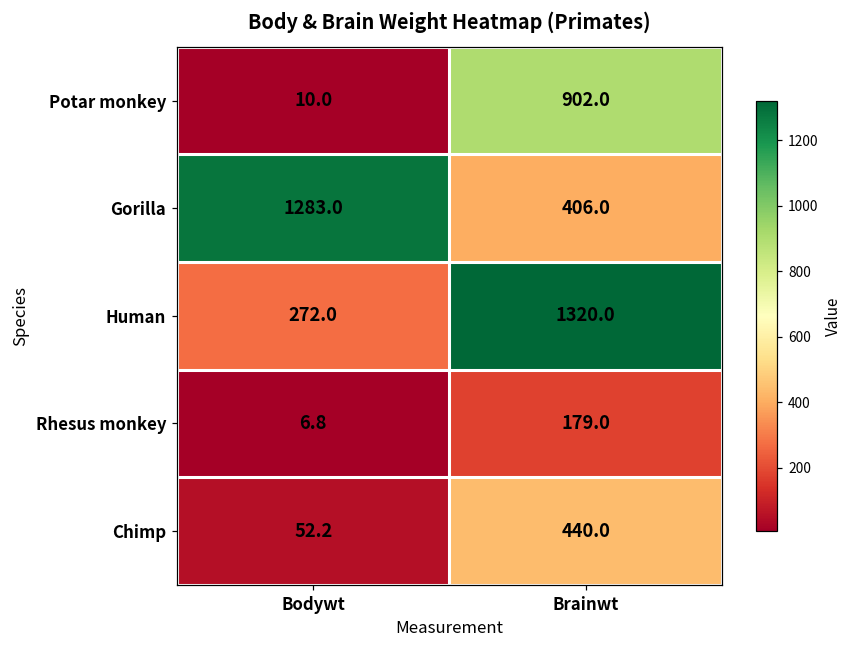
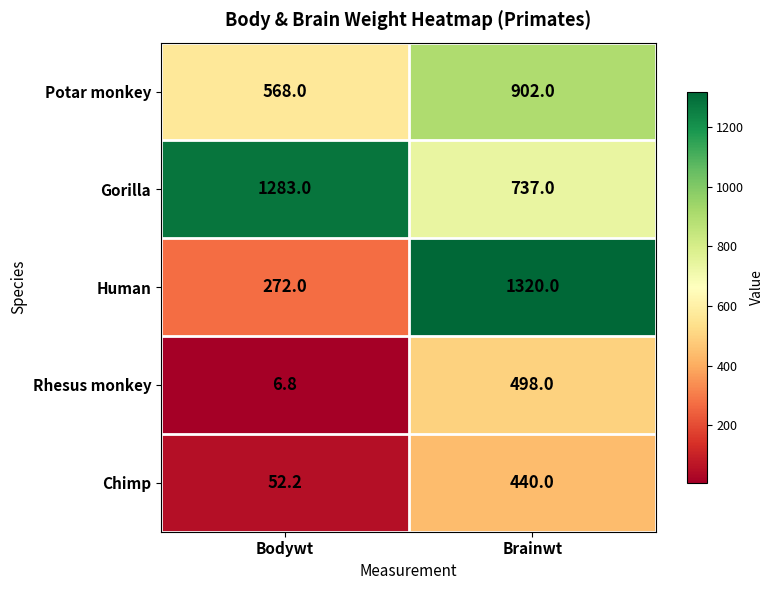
  {
    "Potar monkey": {
-     "Bodywt": 10.0,
+     "Bodywt": 568.0,
      "Brainwt": 902.0
    },
    "Gorilla": {
      "Bodywt": 1283.0,
-     "Brainwt": 406.0
+     "Brainwt": 737.0
    },
    "Human": {
      "Bodywt": 272.0,
      "Brainwt": 1320.0
    },
    "Rhesus monkey": {
      "Bodywt": 6.8,
-     "Brainwt": 179.0
+     "Brainwt": 498.0
    },
    "Chimp": {
      "Bodywt": 52.2,
      "Brainwt": 440.0
    }
  }
